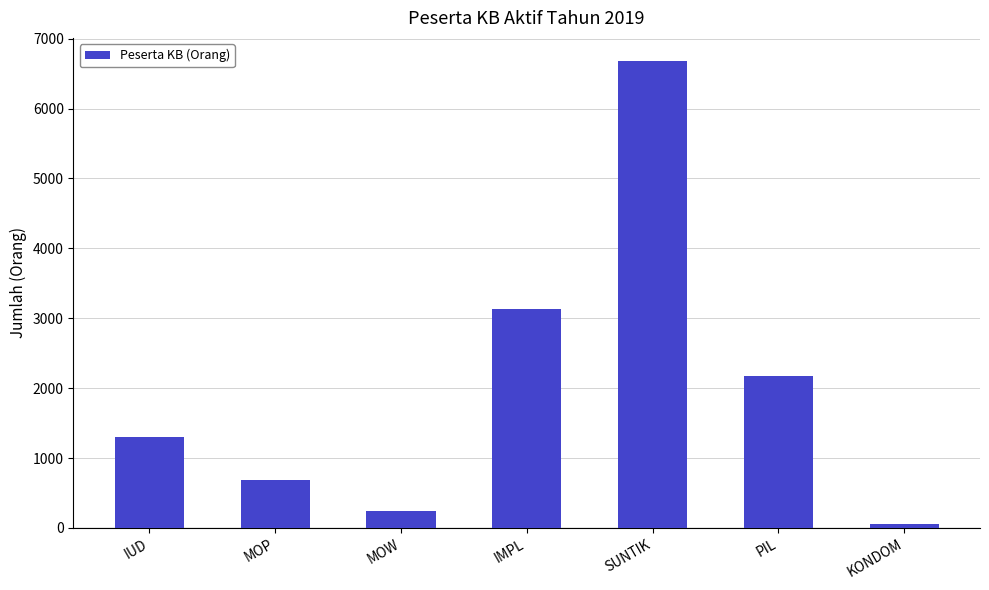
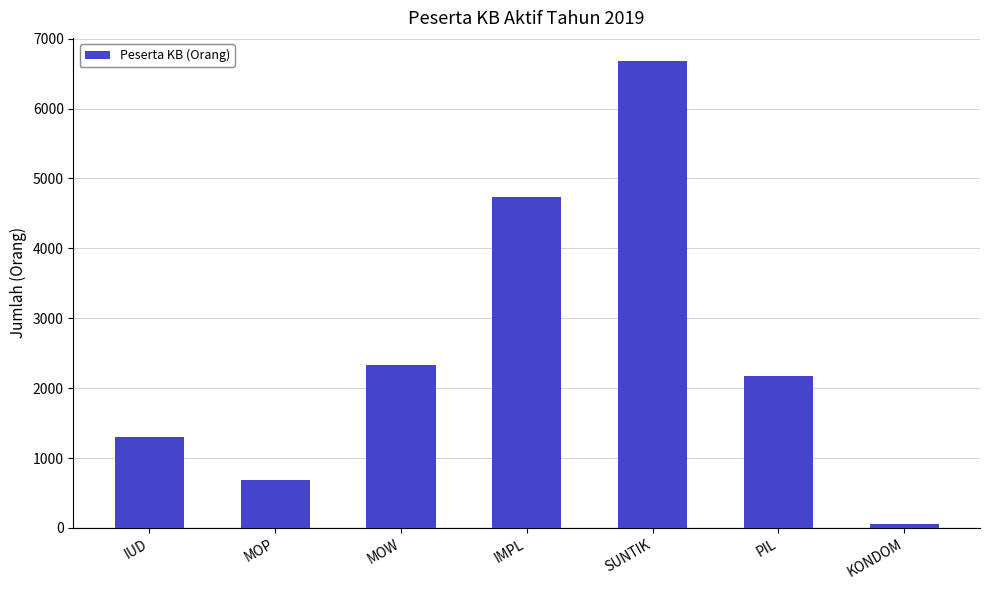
  {
    "IUD": 1300,
    "MOP": 700,
-   "MOW": 200,
-   "IMPL": 3100,
+   "MOW": 2300,
+   "IMPL": 4700,
    "SUNTIK": 6700,
    "PIL": 2200,
    "KONDOM": 100
  }
